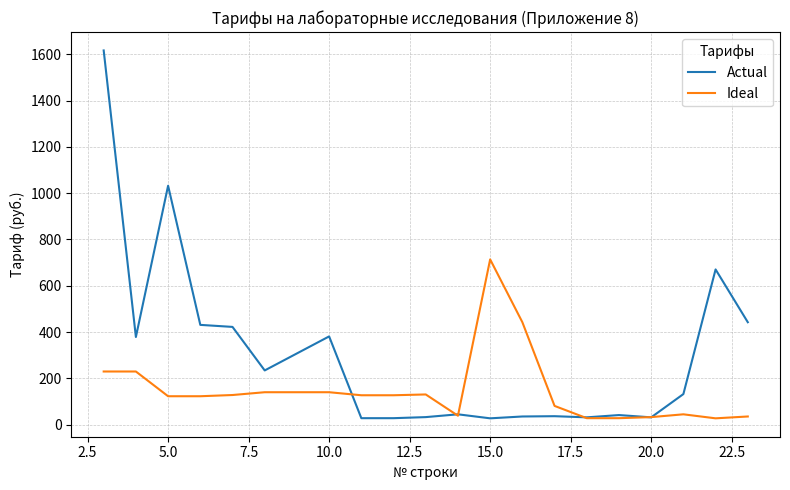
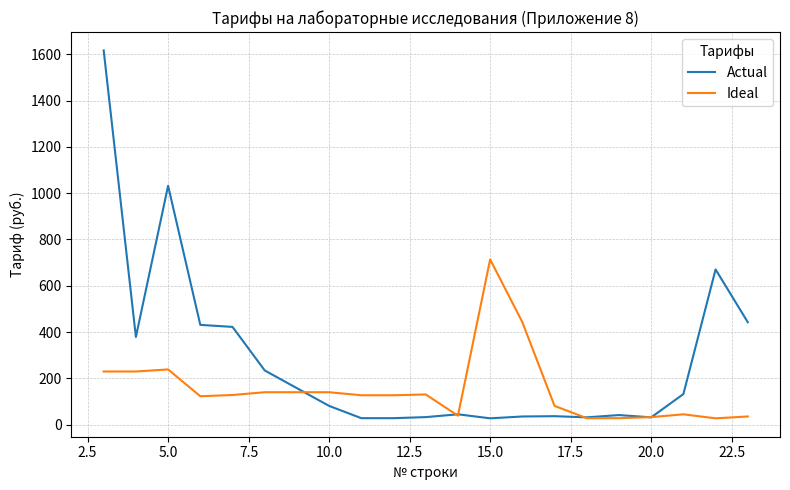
  {
    "Actual": {
      "5.0": 1030,
-     "10.0": 380,
+     "10.0": 80,
      "15.0": 30
    },
    "Ideal": {
-     "5.0": 120,
+     "5.0": 240,
      "10.0": 140,
      "15.0": 710
    }
  }
